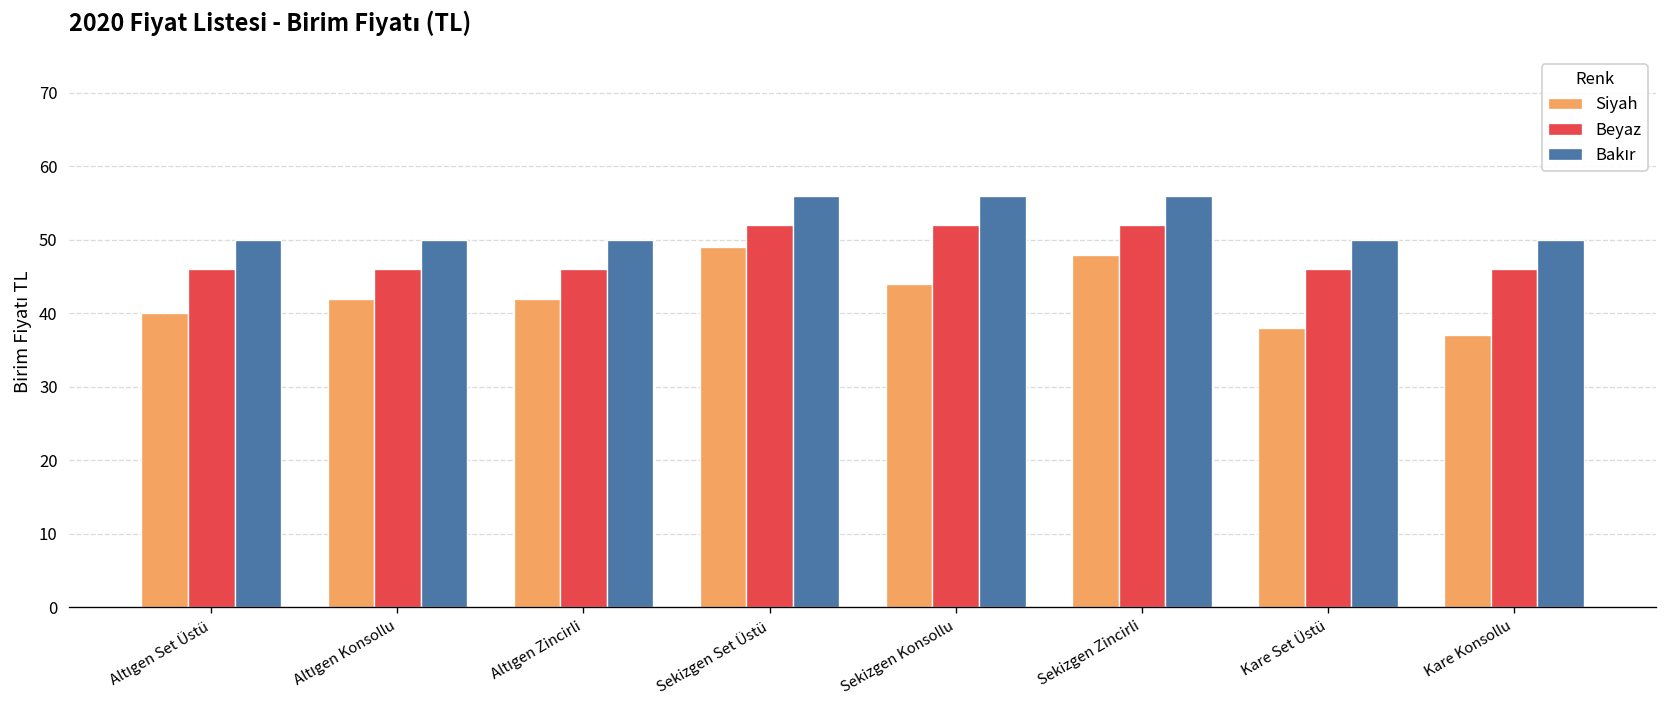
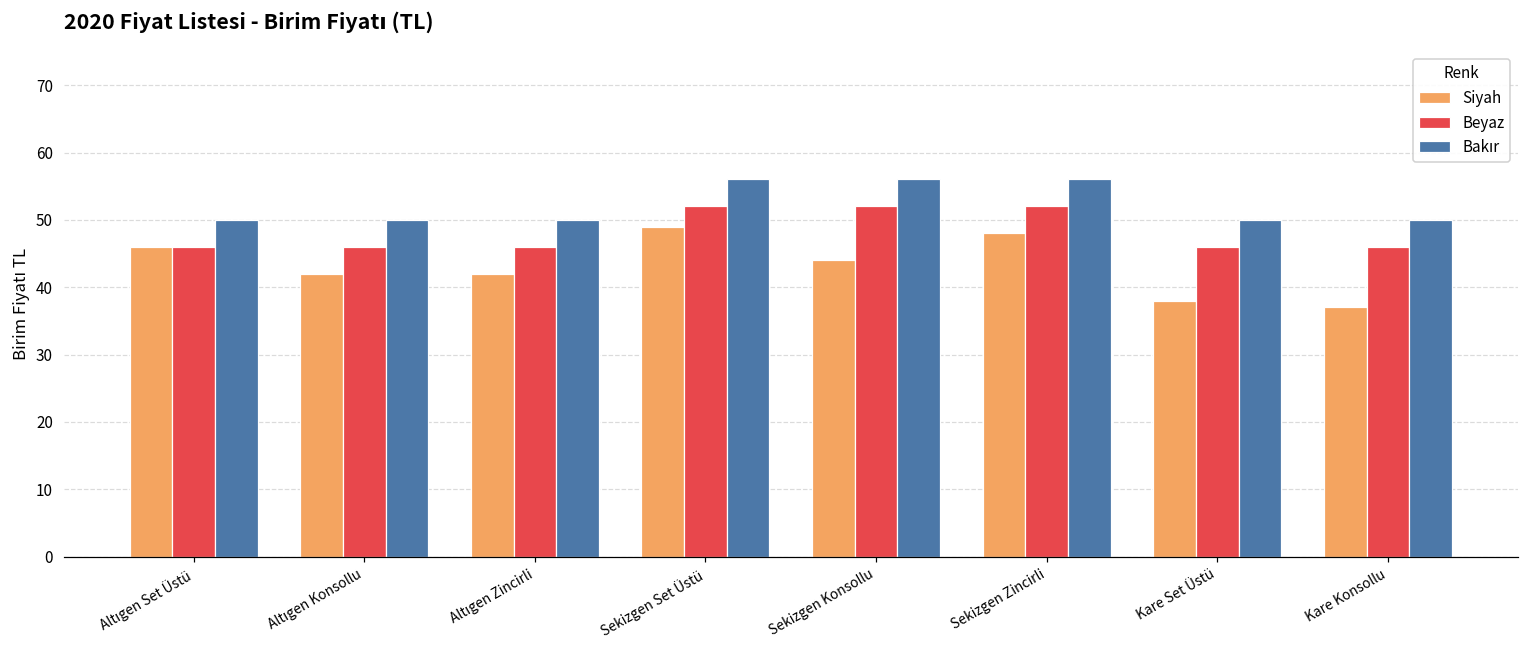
  {
    "Siyah": {
-     "Altıgen Set Üstü": 40,
+     "Altıgen Set Üstü": 46,
      "Altıgen Konsollu": 42,
      "Altıgen Zincirli": 42,
      "Sekizgen Set Üstü": 49,
      "Sekizgen Konsollu": 44,
      "Sekizgen Zincirli": 48,
      "Kare Set Üstü": 38,
      "Kare Konsollu": 37
    },
    "Beyaz": {
      "Altıgen Set Üstü": 46,
      "Altıgen Konsollu": 46,
      "Altıgen Zincirli": 46,
      "Sekizgen Set Üstü": 52,
      "Sekizgen Konsollu": 52,
      "Sekizgen Zincirli": 52,
      "Kare Set Üstü": 46,
      "Kare Konsollu": 46
    },
    "Bakır": {
      "Altıgen Set Üstü": 50,
      "Altıgen Konsollu": 50,
      "Altıgen Zincirli": 50,
      "Sekizgen Set Üstü": 56,
      "Sekizgen Konsollu": 56,
      "Sekizgen Zincirli": 56,
      "Kare Set Üstü": 50,
      "Kare Konsollu": 50
    }
  }
